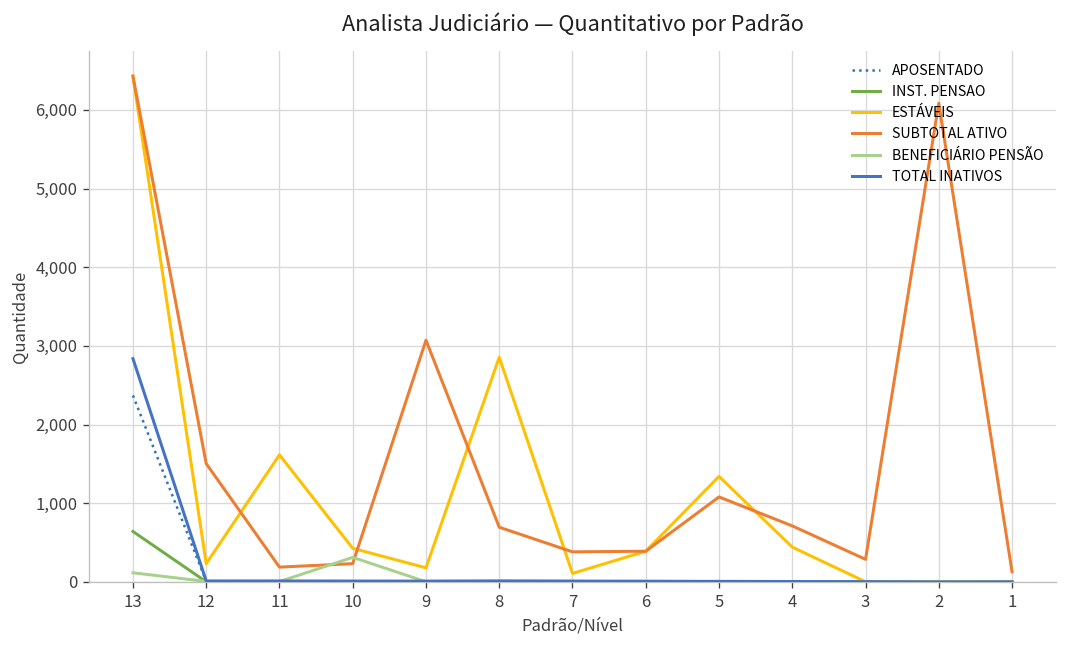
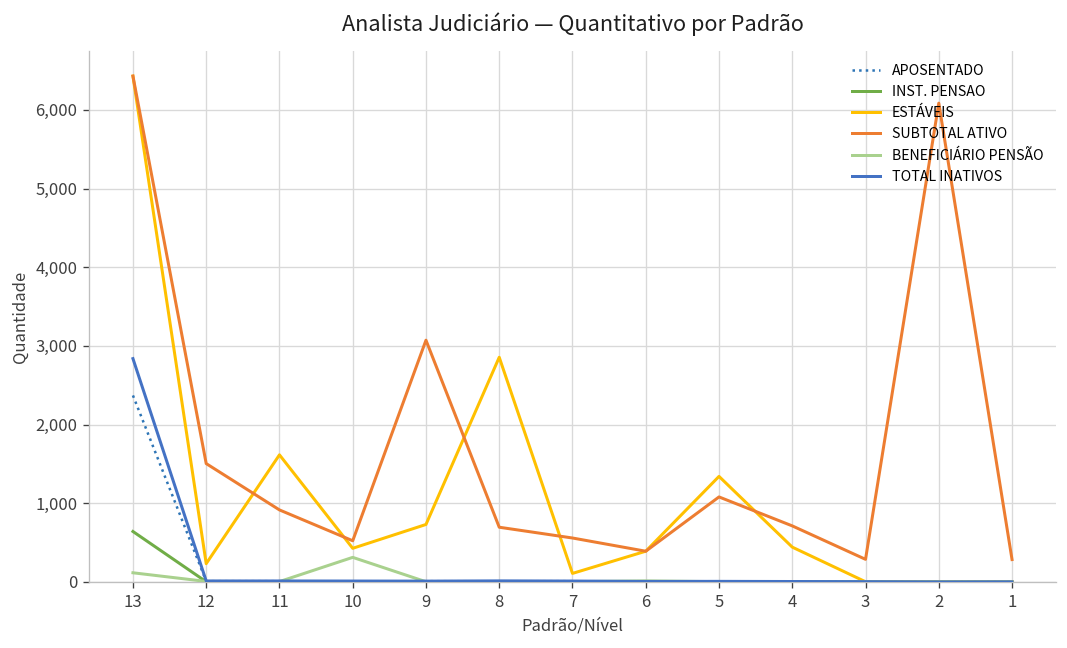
  {
    "INST. PENSAO": {
      "13": "600"
    },
    "ESTÁVEIS": {
      "12": "200",
      "11": "1,600",
      "10": "400",
-     "9": "200",
+     "9": "700",
      "8": "2,900",
      "7": "100",
      "5": "1,300",
      "4": "400"
    },
    "SUBTOTAL ATIVO": {
      "12": "1,500",
-     "11": "200",
-     "10": "200",
+     "11": "900",
+     "10": "500",
      "9": "3,100",
      "8": "700",
-     "7": "400",
+     "7": "600",
      "5": "1,100",
      "4": "700",
      "3": "300",
      "2": "6,100",
-     "1": "100"
+     "1": "300"
    },
    "BENEFICIÁRIO PENSÃO": {
      "13": "100",
      "10": "300"
    }
  }
